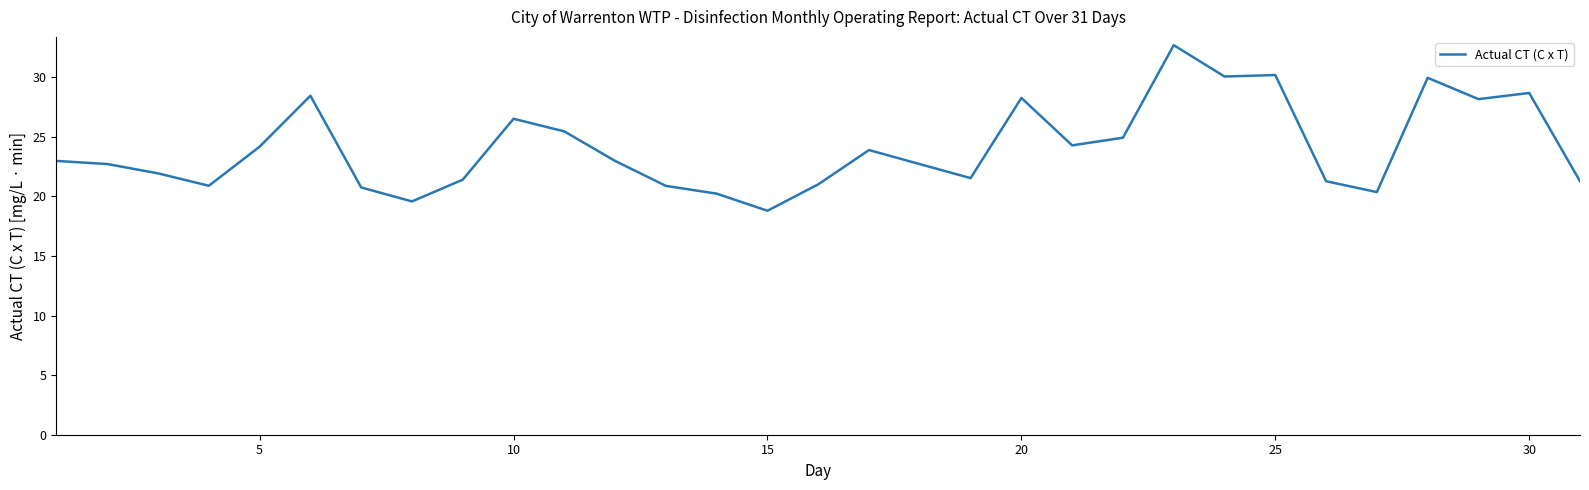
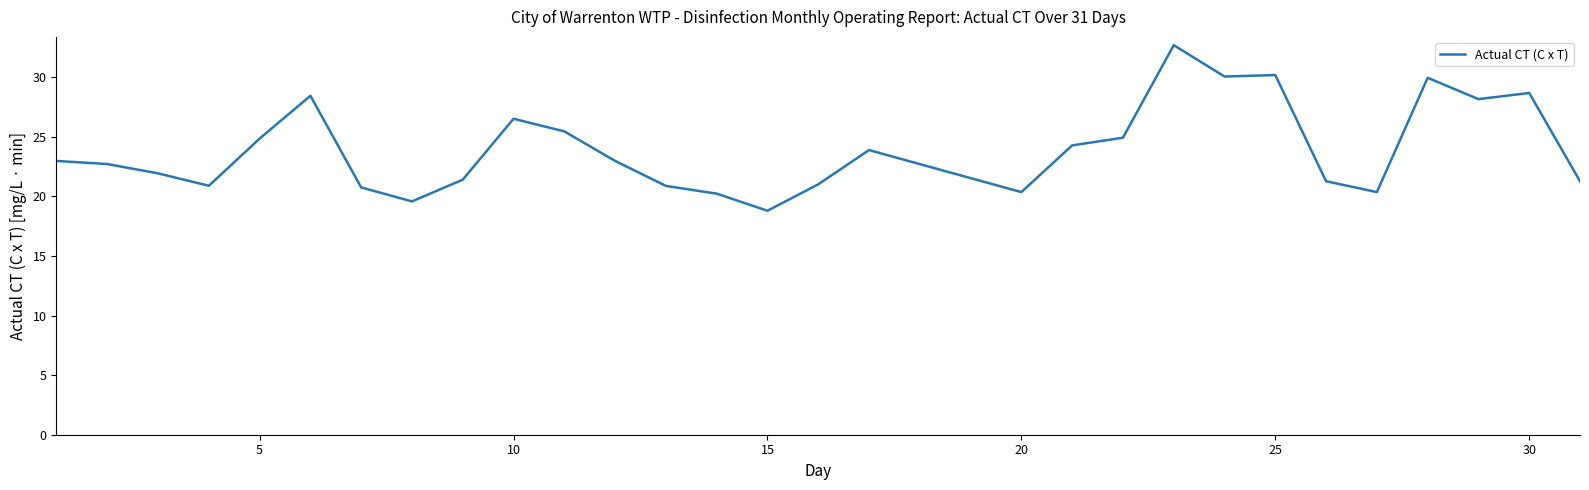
  {
-   "5": 24.2,
+   "5": 24.9,
    "10": 26.5,
    "15": 18.8,
-   "20": 28.3,
+   "20": 20.4,
    "25": 30.2,
    "30": 28.7
  }
